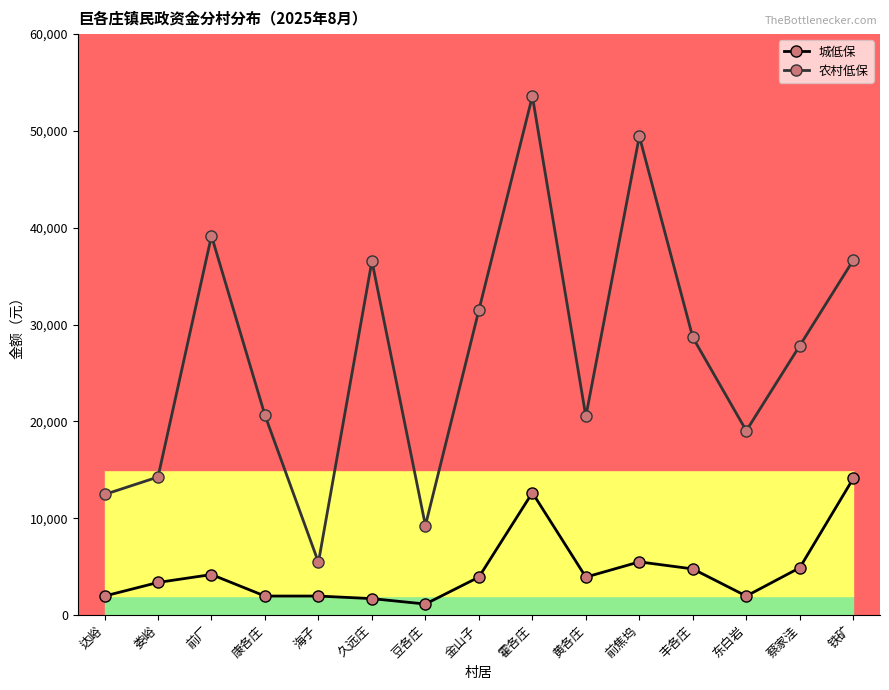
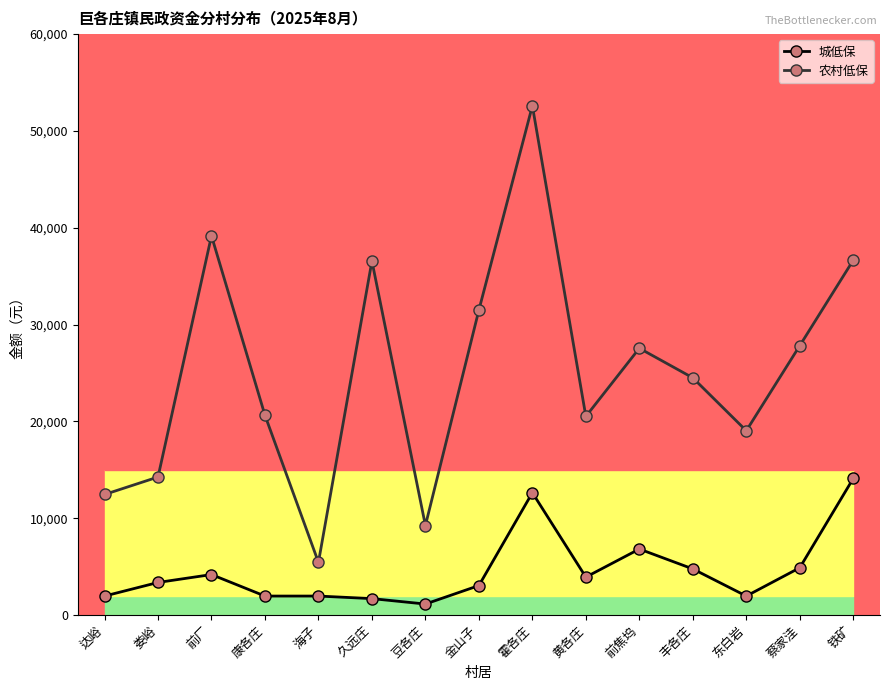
  {
    "城低保": {
      "娄峪": "3,000",
      "前厂": "4,000",
      "久远庄": "2,000",
      "豆各庄": "1,000",
-     "金山子": "4,000",
+     "金山子": "3,000",
      "霍各庄": "13,000",
      "黄各庄": "4,000",
-     "前焦坞": "5,000",
+     "前焦坞": "7,000",
      "丰各庄": "5,000",
      "蔡家洼": "5,000",
      "铁矿": "14,000"
    },
    "农村低保": {
      "达峪": "12,000",
      "娄峪": "14,000",
      "前厂": "39,000",
      "康各庄": "21,000",
      "海子": "5,000",
      "久远庄": "37,000",
      "豆各庄": "9,000",
      "金山子": "31,000",
-     "霍各庄": "54,000",
+     "霍各庄": "53,000",
      "黄各庄": "21,000",
-     "前焦坞": "49,000",
-     "丰各庄": "29,000",
+     "前焦坞": "28,000",
+     "丰各庄": "24,000",
      "东白岩": "19,000",
      "蔡家洼": "28,000",
      "铁矿": "37,000"
    }
  }
